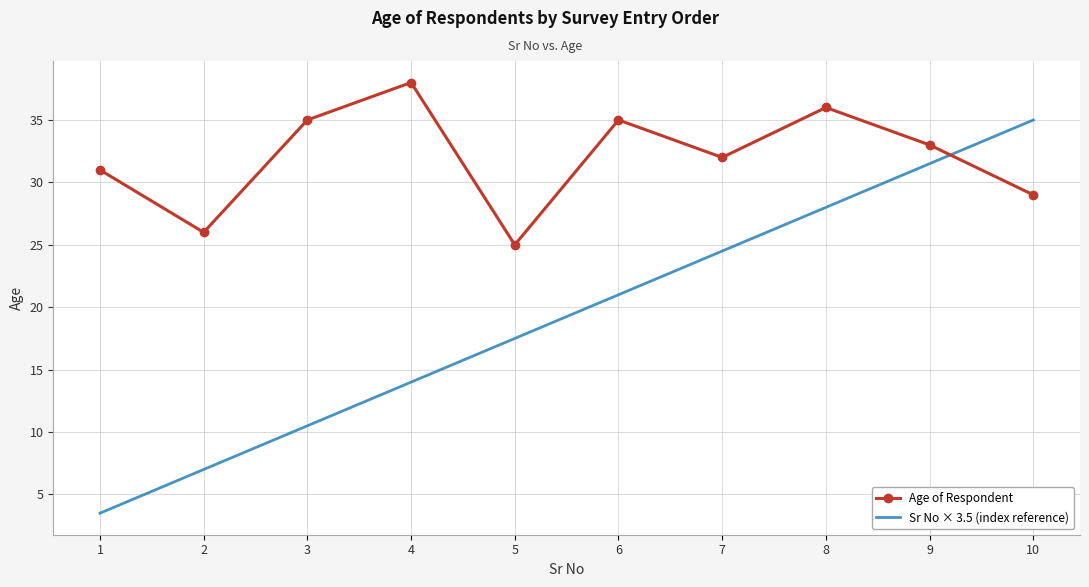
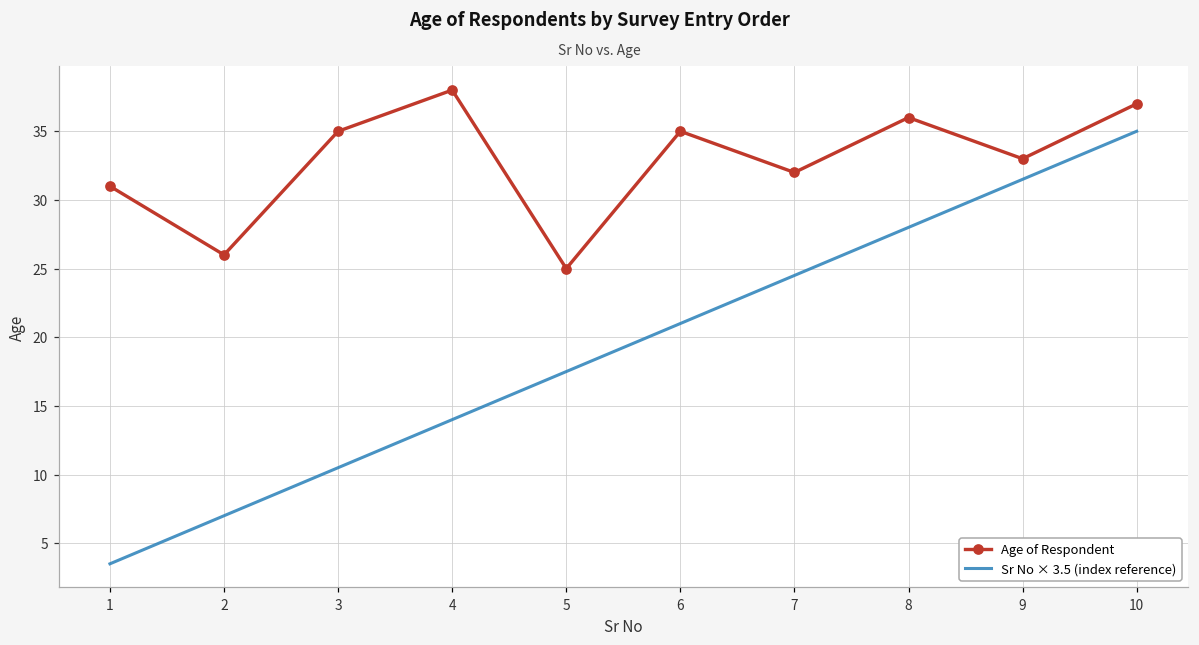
  {
    "Age of Respondent": {
      "1": 31,
      "2": 26,
      "3": 35,
      "4": 38,
      "5": 25,
      "6": 35,
      "7": 32,
      "8": 36,
      "9": 33,
-     "10": 29
+     "10": 37
    },
    "Sr No × 3.5 (index reference)": {
      "1": 3.5,
      "2": 7,
      "3": 10.5,
      "4": 14,
      "5": 17.5,
      "6": 21,
      "7": 24.5,
      "8": 28,
      "9": 31.5,
      "10": 35
    }
  }
